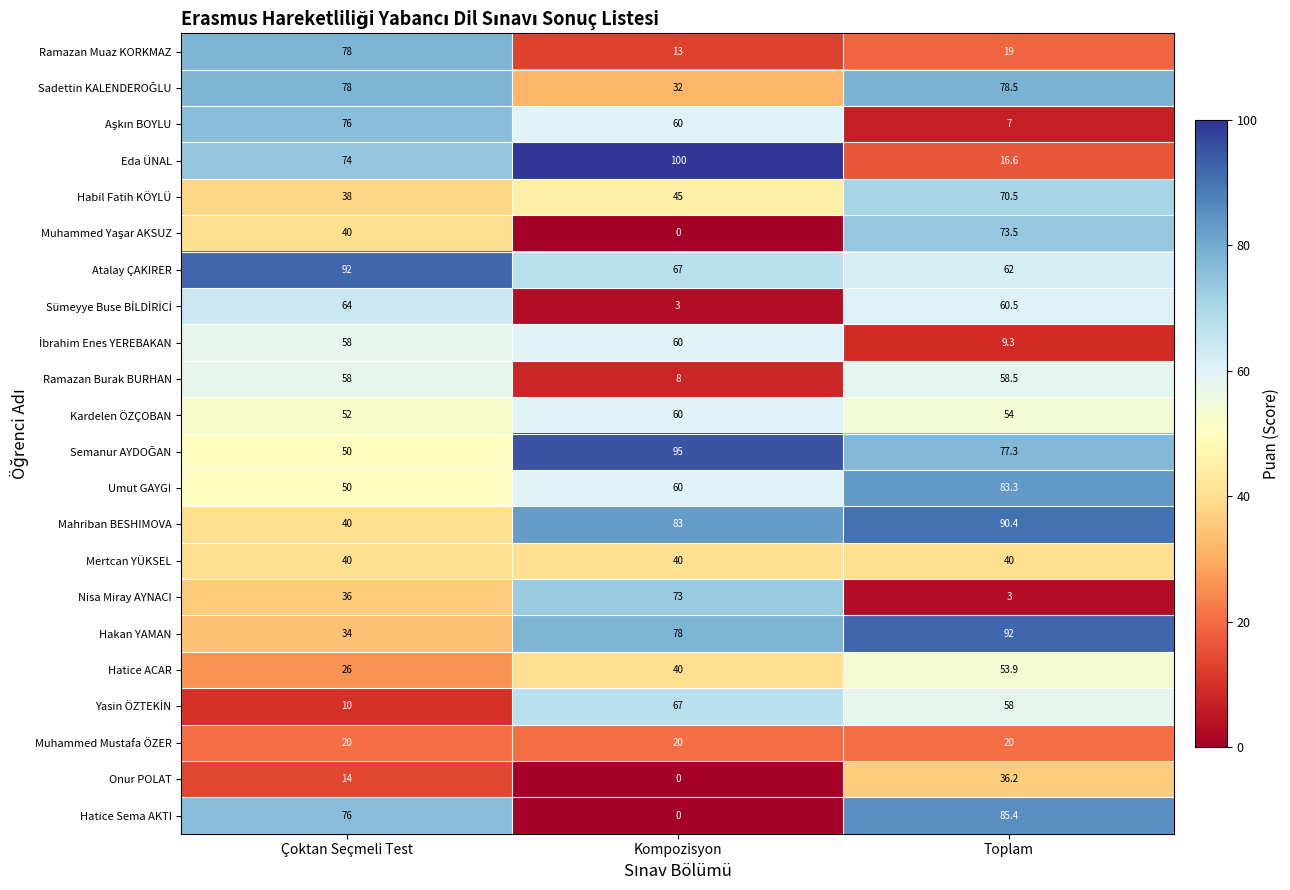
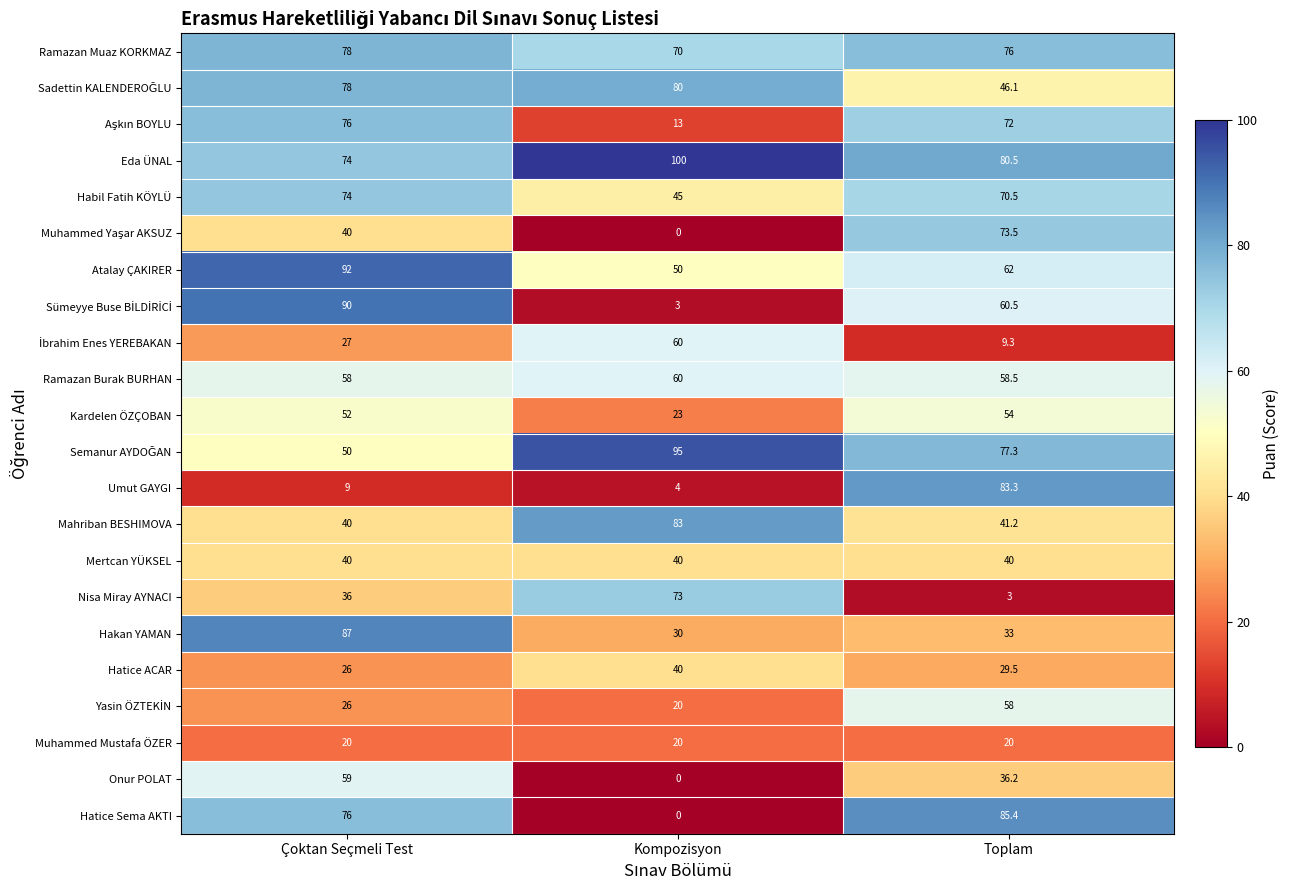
  {
    "Ramazan Muaz KORKMAZ": {
      "Çoktan Seçmeli Test": 78,
-     "Kompozisyon": 13,
-     "Toplam": 19
+     "Kompozisyon": 70,
+     "Toplam": 76
    },
    "Sadettin KALENDEROĞLU": {
      "Çoktan Seçmeli Test": 78,
-     "Kompozisyon": 32,
-     "Toplam": 78.5
+     "Kompozisyon": 80,
+     "Toplam": 46.1
    },
    "Aşkın BOYLU": {
      "Çoktan Seçmeli Test": 76,
-     "Kompozisyon": 60,
-     "Toplam": 7
+     "Kompozisyon": 13,
+     "Toplam": 72
    },
    "Eda ÜNAL": {
      "Çoktan Seçmeli Test": 74,
      "Kompozisyon": 100,
-     "Toplam": 16.6
+     "Toplam": 80.5
    },
    "Habil Fatih KÖYLÜ": {
-     "Çoktan Seçmeli Test": 38,
+     "Çoktan Seçmeli Test": 74,
      "Kompozisyon": 45,
      "Toplam": 70.5
    },
    "Muhammed Yaşar AKSUZ": {
      "Çoktan Seçmeli Test": 40,
      "Kompozisyon": 0,
      "Toplam": 73.5
    },
    "Atalay ÇAKIRER": {
      "Çoktan Seçmeli Test": 92,
-     "Kompozisyon": 67,
+     "Kompozisyon": 50,
      "Toplam": 62
    },
    "Sümeyye Buse BİLDİRİCİ": {
-     "Çoktan Seçmeli Test": 64,
+     "Çoktan Seçmeli Test": 90,
      "Kompozisyon": 3,
      "Toplam": 60.5
    },
    "İbrahim Enes YEREBAKAN": {
-     "Çoktan Seçmeli Test": 58,
+     "Çoktan Seçmeli Test": 27,
      "Kompozisyon": 60,
      "Toplam": 9.3
    },
    "Ramazan Burak BURHAN": {
      "Çoktan Seçmeli Test": 58,
-     "Kompozisyon": 8,
+     "Kompozisyon": 60,
      "Toplam": 58.5
    },
    "Kardelen ÖZÇOBAN": {
      "Çoktan Seçmeli Test": 52,
-     "Kompozisyon": 60,
+     "Kompozisyon": 23,
      "Toplam": 54
    },
    "Semanur AYDOĞAN": {
      "Çoktan Seçmeli Test": 50,
      "Kompozisyon": 95,
      "Toplam": 77.3
    },
    "Umut GAYGI": {
-     "Çoktan Seçmeli Test": 50,
-     "Kompozisyon": 60,
+     "Çoktan Seçmeli Test": 9,
+     "Kompozisyon": 4,
      "Toplam": 83.3
    },
    "Mahriban BESHIMOVA": {
      "Çoktan Seçmeli Test": 40,
      "Kompozisyon": 83,
-     "Toplam": 90.4
+     "Toplam": 41.2
    },
    "Mertcan YÜKSEL": {
      "Çoktan Seçmeli Test": 40,
      "Kompozisyon": 40,
      "Toplam": 40
    },
    "Nisa Miray AYNACI": {
      "Çoktan Seçmeli Test": 36,
      "Kompozisyon": 73,
      "Toplam": 3
    },
    "Hakan YAMAN": {
-     "Çoktan Seçmeli Test": 34,
-     "Kompozisyon": 78,
-     "Toplam": 92
+     "Çoktan Seçmeli Test": 87,
+     "Kompozisyon": 30,
+     "Toplam": 33
    },
    "Hatice ACAR": {
      "Çoktan Seçmeli Test": 26,
      "Kompozisyon": 40,
-     "Toplam": 53.9
+     "Toplam": 29.5
    },
    "Yasin ÖZTEKİN": {
-     "Çoktan Seçmeli Test": 10,
-     "Kompozisyon": 67,
+     "Çoktan Seçmeli Test": 26,
+     "Kompozisyon": 20,
      "Toplam": 58
    },
    "Muhammed Mustafa ÖZER": {
      "Çoktan Seçmeli Test": 20,
      "Kompozisyon": 20,
      "Toplam": 20
    },
    "Onur POLAT": {
-     "Çoktan Seçmeli Test": 14,
+     "Çoktan Seçmeli Test": 59,
      "Kompozisyon": 0,
      "Toplam": 36.2
    },
    "Hatice Sema AKTI": {
      "Çoktan Seçmeli Test": 76,
      "Kompozisyon": 0,
      "Toplam": 85.4
    }
  }
